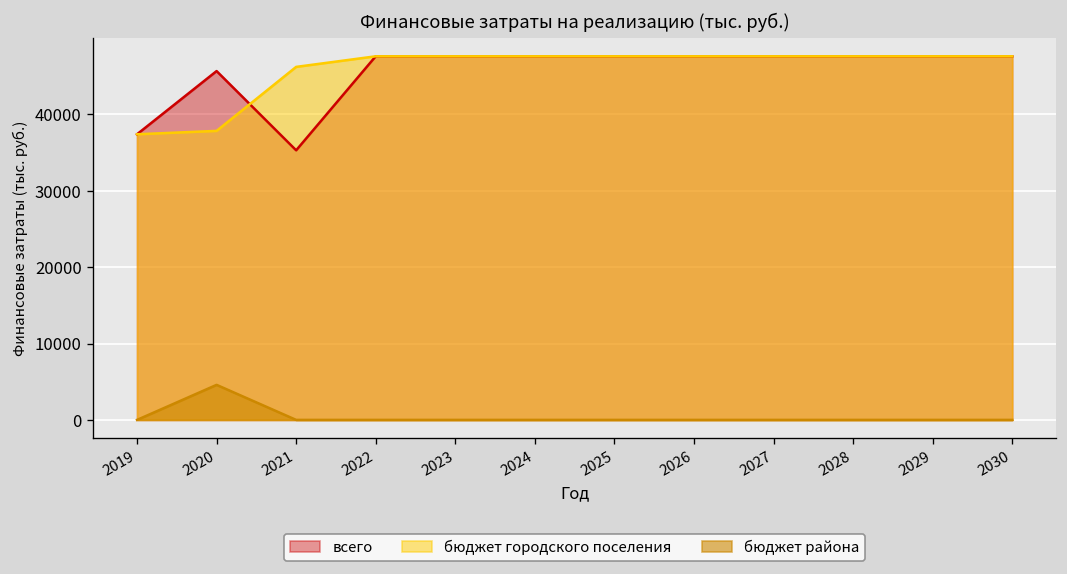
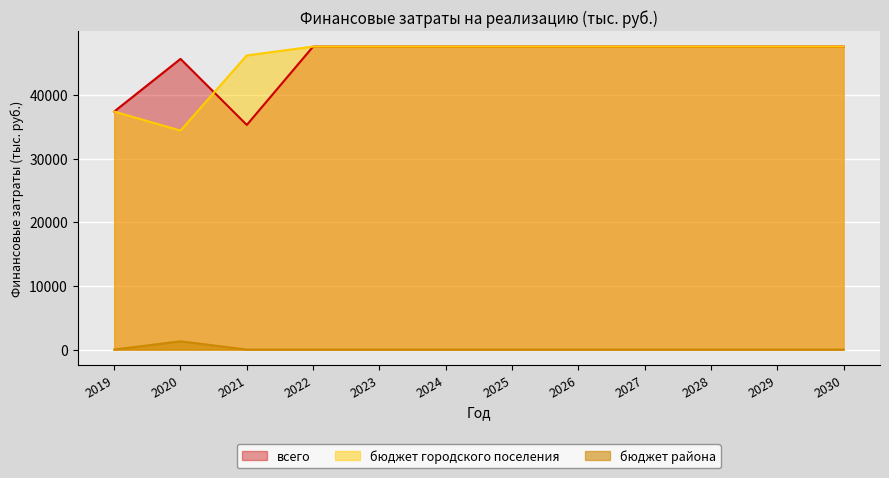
  {
    "всего": {
      "2020": 46000,
      "2021": 35000
    },
    "бюджет городского поселения": {
-     "2020": 38000,
+     "2020": 34000,
      "2021": 46000
    },
    "бюджет района": {
      "2019": 0,
-     "2020": 5000,
+     "2020": 1000,
      "2021": 0,
      "2022": 0,
      "2023": 0,
      "2024": 0,
      "2025": 0,
      "2026": 0,
      "2027": 0,
      "2028": 0,
      "2029": 0,
      "2030": 0
    }
  }
